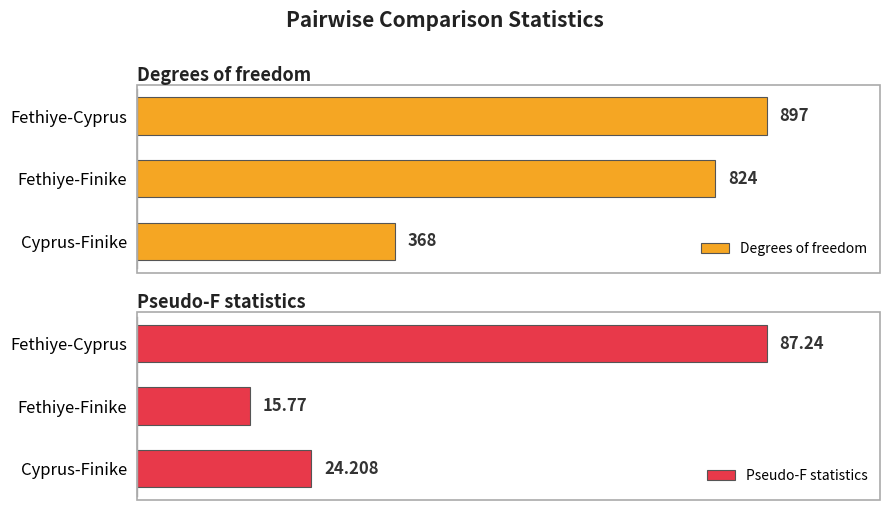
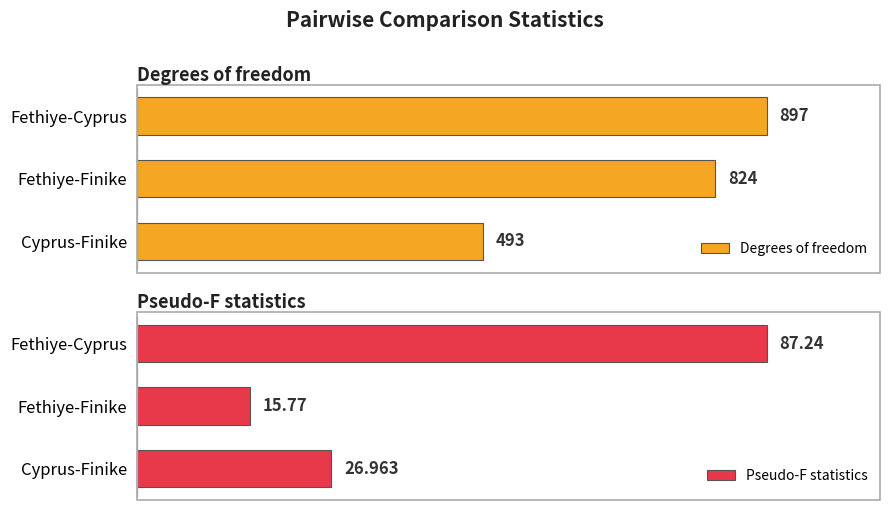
  {
    "Degrees of freedom": {
      "Fethiye-Cyprus": 897,
      "Fethiye-Finike": 824,
-     "Cyprus-Finike": 368
+     "Cyprus-Finike": 493
    },
    "Pseudo-F statistics": {
      "Fethiye-Cyprus": 87.24,
      "Fethiye-Finike": 15.77,
-     "Cyprus-Finike": 24.208
+     "Cyprus-Finike": 26.963
    }
  }
